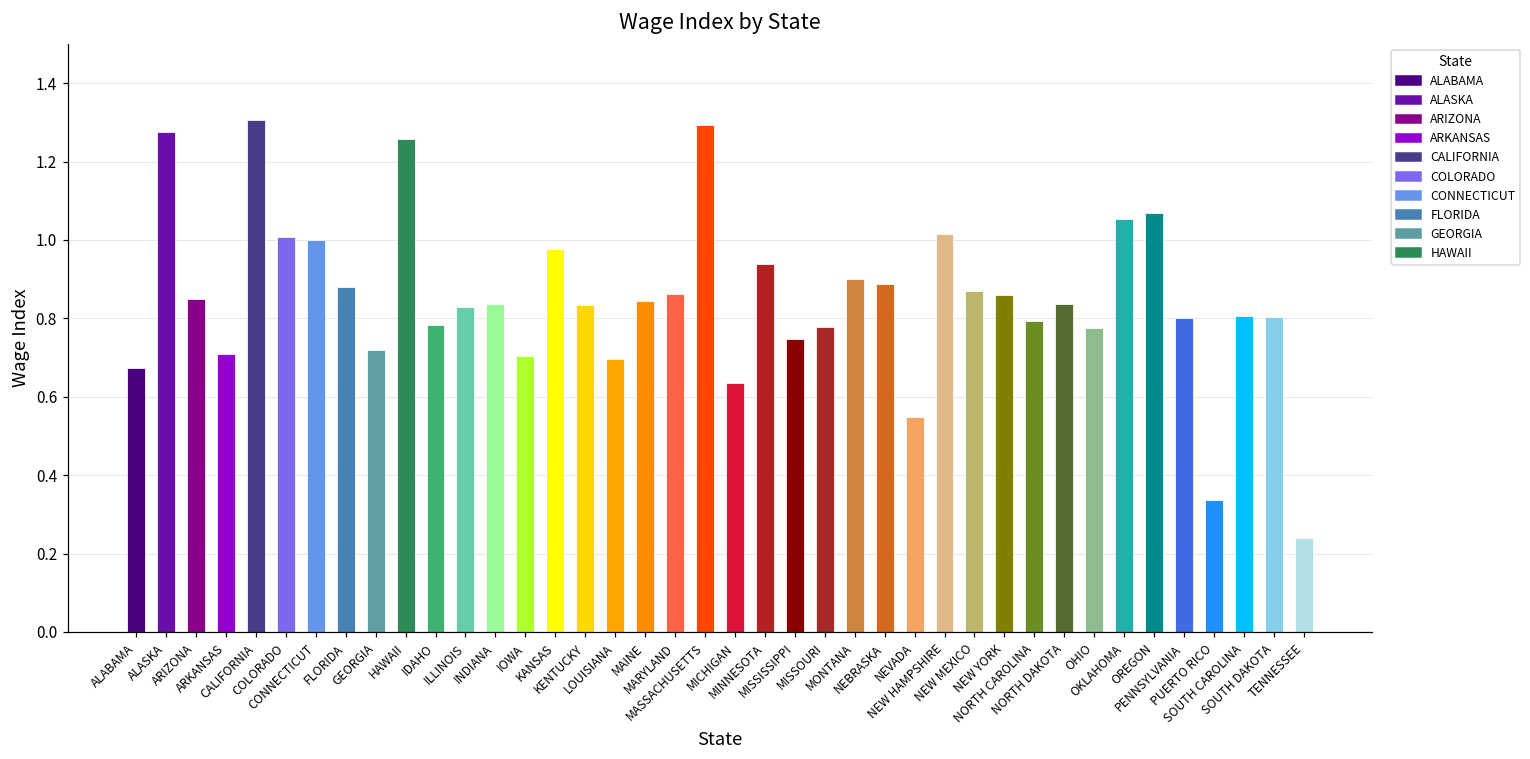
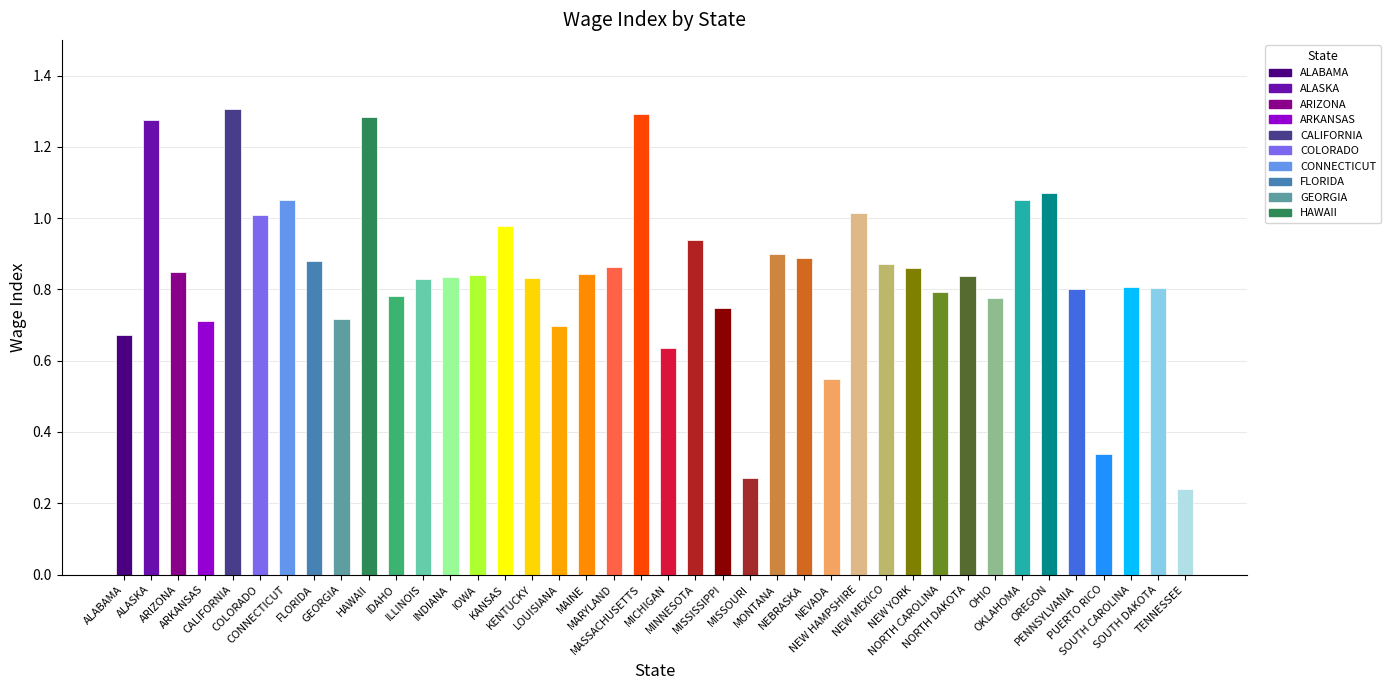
  {
    "ALABAMA": 0.67,
    "ALASKA": 1.28,
    "ARIZONA": 0.85,
    "ARKANSAS": 0.71,
    "CALIFORNIA": 1.31,
    "COLORADO": 1.01,
-   "CONNECTICUT": 1.00,
+   "CONNECTICUT": 1.05,
    "FLORIDA": 0.88,
    "GEORGIA": 0.72,
-   "HAWAII": 1.26,
+   "HAWAII": 1.28,
    "IDAHO": 0.78,
    "ILLINOIS": 0.83,
    "INDIANA": 0.84,
-   "IOWA": 0.70,
+   "IOWA": 0.84,
    "KANSAS": 0.98,
    "KENTUCKY": 0.83,
    "LOUISIANA": 0.70,
    "MAINE": 0.84,
    "MARYLAND": 0.86,
    "MASSACHUSETTS": 1.29,
    "MICHIGAN": 0.63,
    "MINNESOTA": 0.94,
    "MISSISSIPPI": 0.75,
-   "MISSOURI": 0.78,
+   "MISSOURI": 0.27,
    "MONTANA": 0.90,
    "NEBRASKA": 0.89,
    "NEVADA": 0.55,
    "NEW HAMPSHIRE": 1.01,
    "NEW MEXICO": 0.87,
    "NEW YORK": 0.86,
    "NORTH CAROLINA": 0.79,
    "NORTH DAKOTA": 0.84,
    "OHIO": 0.77,
    "OKLAHOMA": 1.05,
    "OREGON": 1.07,
    "PENNSYLVANIA": 0.80,
    "PUERTO RICO": 0.34,
    "SOUTH CAROLINA": 0.81,
    "SOUTH DAKOTA": 0.80,
    "TENNESSEE": 0.24
  }
